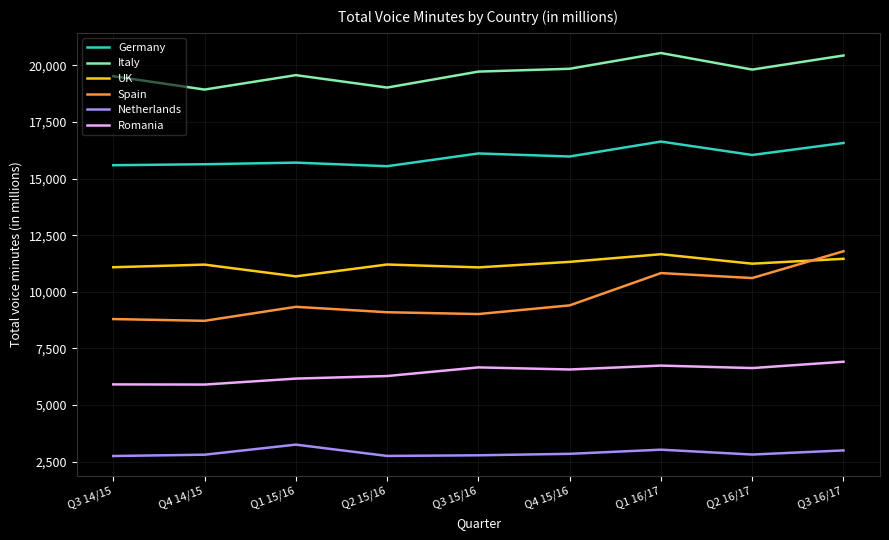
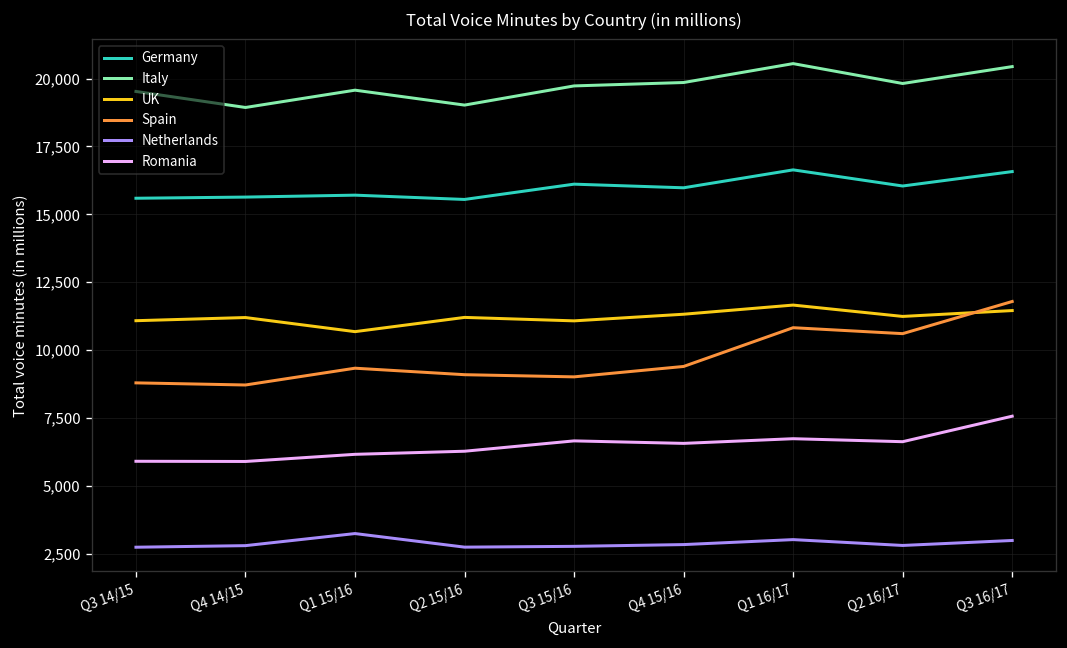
  {
    "Germany": {
      "Q3 14/15": "15,600",
      "Q4 14/15": "15,600",
      "Q1 15/16": "15,700",
      "Q2 15/16": "15,500",
      "Q3 15/16": "16,100",
      "Q4 15/16": "16,000",
      "Q1 16/17": "16,600",
      "Q2 16/17": "16,000",
      "Q3 16/17": "16,600"
    },
    "Italy": {
      "Q4 14/15": "18,900",
      "Q1 15/16": "19,600",
      "Q2 15/16": "19,000",
      "Q3 15/16": "19,700",
      "Q4 15/16": "19,900",
      "Q1 16/17": "20,500",
      "Q2 16/17": "19,800",
      "Q3 16/17": "20,400"
    },
    "UK": {
      "Q3 14/15": "11,100",
      "Q4 14/15": "11,200",
      "Q1 15/16": "10,700",
      "Q2 15/16": "11,200",
      "Q3 15/16": "11,100",
      "Q4 15/16": "11,300",
      "Q1 16/17": "11,700",
      "Q2 16/17": "11,200",
      "Q3 16/17": "11,500"
    },
    "Spain": {
      "Q3 14/15": "8,800",
      "Q4 14/15": "8,700",
      "Q1 15/16": "9,300",
      "Q2 15/16": "9,100",
      "Q3 15/16": "9,000",
      "Q4 15/16": "9,400",
      "Q1 16/17": "10,800",
      "Q2 16/17": "10,600",
      "Q3 16/17": "11,800"
    },
    "Netherlands": {
      "Q3 14/15": "2,700",
      "Q4 14/15": "2,800",
      "Q1 15/16": "3,200",
      "Q2 15/16": "2,700",
      "Q3 15/16": "2,800",
      "Q4 15/16": "2,800",
      "Q1 16/17": "3,000",
      "Q2 16/17": "2,800",
      "Q3 16/17": "3,000"
    },
    "Romania": {
      "Q3 14/15": "5,900",
      "Q4 14/15": "5,900",
      "Q1 15/16": "6,200",
      "Q2 15/16": "6,300",
      "Q3 15/16": "6,700",
      "Q4 15/16": "6,600",
      "Q1 16/17": "6,700",
      "Q2 16/17": "6,600",
-     "Q3 16/17": "6,900"
+     "Q3 16/17": "7,600"
    }
  }
